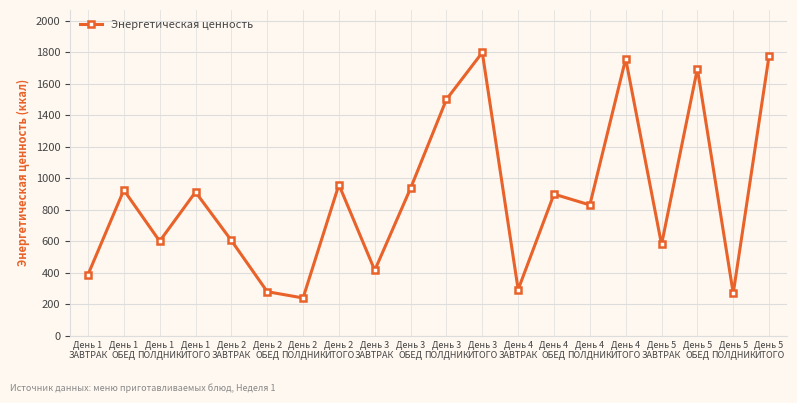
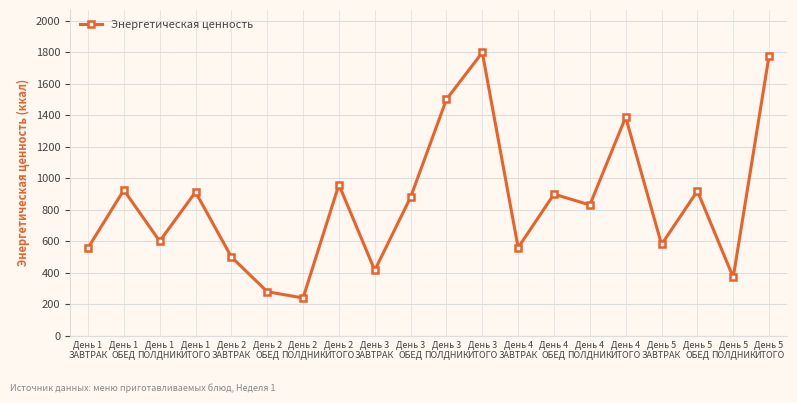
  {
-   "День 1 ЗАВТРАК": 390,
+   "День 1 ЗАВТРАК": 560,
    "День 1 ОБЕД": 930,
    "День 1 ПОЛДНИК": 600,
    "День 1 ИТОГО": 910,
-   "День 2 ЗАВТРАК": 610,
+   "День 2 ЗАВТРАК": 500,
    "День 2 ОБЕД": 280,
    "День 2 ПОЛДНИК": 240,
    "День 2 ИТОГО": 960,
    "День 3 ЗАВТРАК": 420,
-   "День 3 ОБЕД": 940,
+   "День 3 ОБЕД": 880,
    "День 3 ПОЛДНИК": 1500,
    "День 3 ИТОГО": 1800,
-   "День 4 ЗАВТРАК": 290,
+   "День 4 ЗАВТРАК": 560,
    "День 4 ОБЕД": 900,
    "День 4 ПОЛДНИК": 830,
-   "День 4 ИТОГО": 1760,
+   "День 4 ИТОГО": 1390,
    "День 5 ЗАВТРАК": 580,
-   "День 5 ОБЕД": 1700,
-   "День 5 ПОЛДНИК": 270,
+   "День 5 ОБЕД": 920,
+   "День 5 ПОЛДНИК": 370,
    "День 5 ИТОГО": 1780
  }
